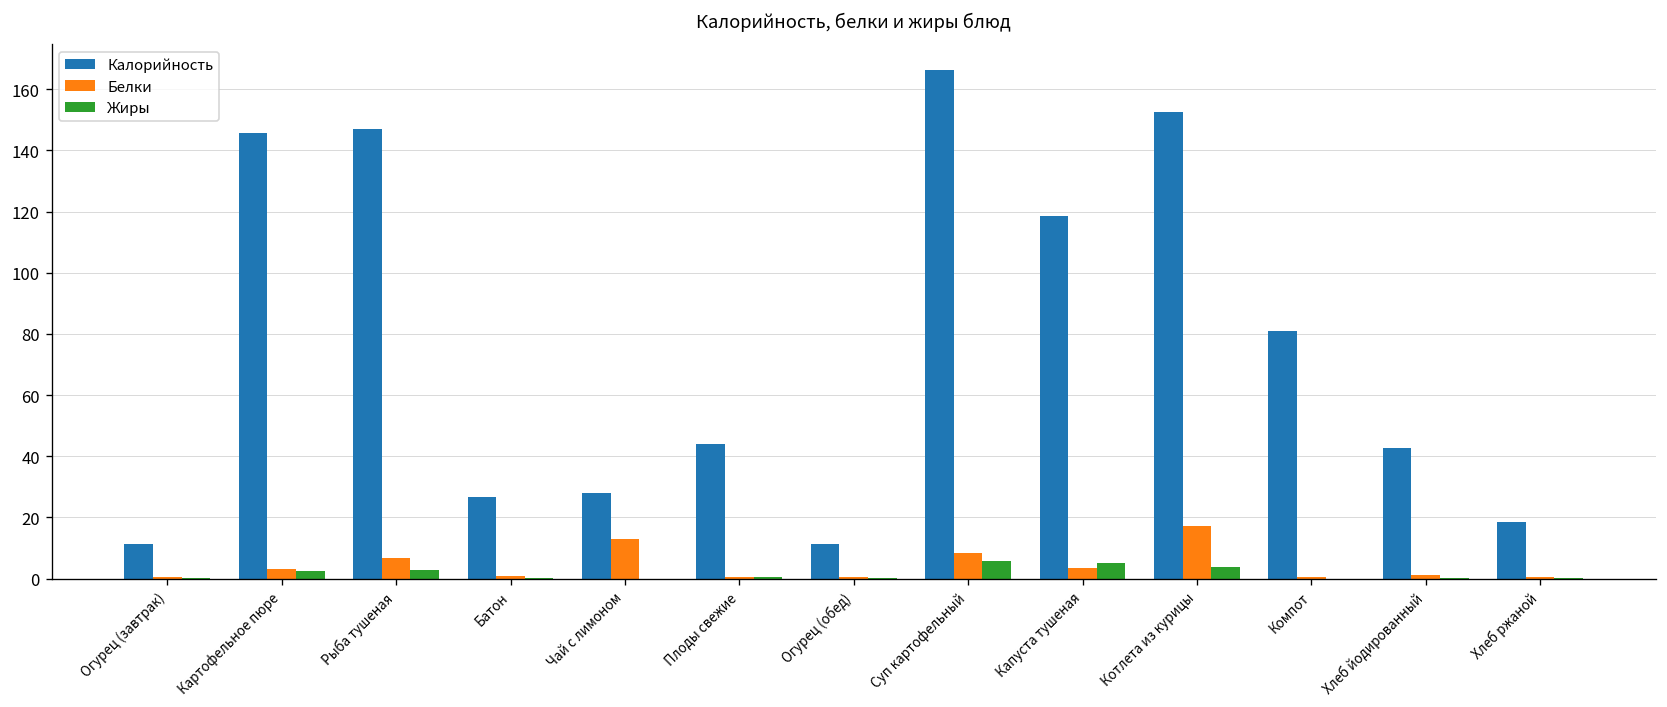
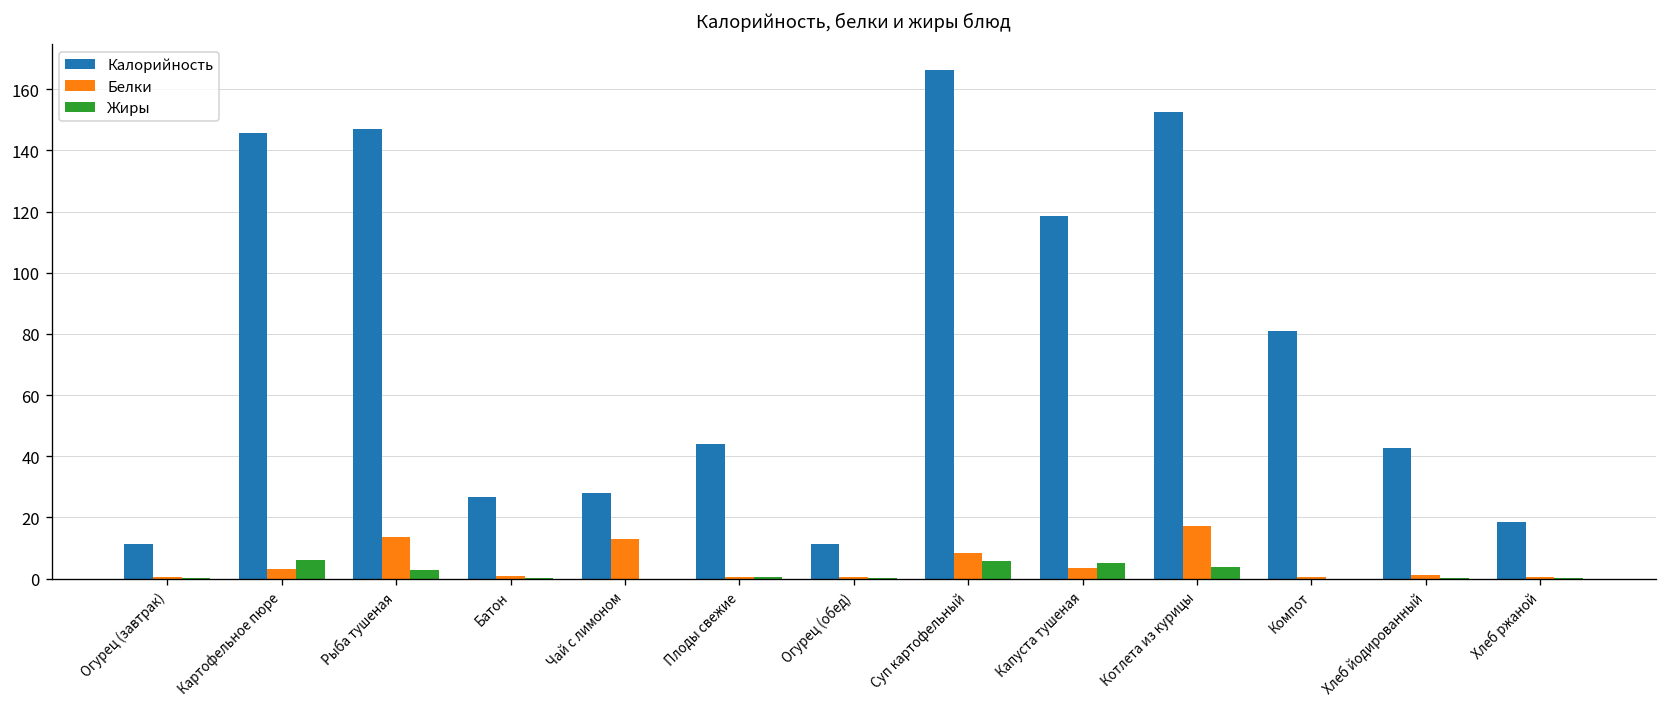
  {
    "Калорийность": {
      "Огурец (завтрак)": 11,
      "Картофельное пюре": 146,
      "Рыба тушеная": 147,
      "Батон": 27,
      "Чай с лимоном": 28,
      "Плоды свежие": 44,
      "Огурец (обед)": 11,
      "Суп картофельный": 166,
      "Капуста тушеная": 119,
      "Котлета из курицы": 153,
      "Компот": 81,
      "Хлеб йодированный": 43,
      "Хлеб ржаной": 18
    },
    "Белки": {
      "Картофельное пюре": 3,
-     "Рыба тушеная": 7,
+     "Рыба тушеная": 14,
      "Чай с лимоном": 13,
      "Суп картофельный": 8,
      "Капуста тушеная": 4,
      "Котлета из курицы": 17,
      "Хлеб йодированный": 1
    },
    "Жиры": {
-     "Картофельное пюре": 2,
+     "Картофельное пюре": 6,
      "Рыба тушеная": 3,
      "Чай с лимоном": 0,
      "Суп картофельный": 6,
      "Капуста тушеная": 5,
      "Котлета из курицы": 4,
      "Компот": 0
    }
  }
